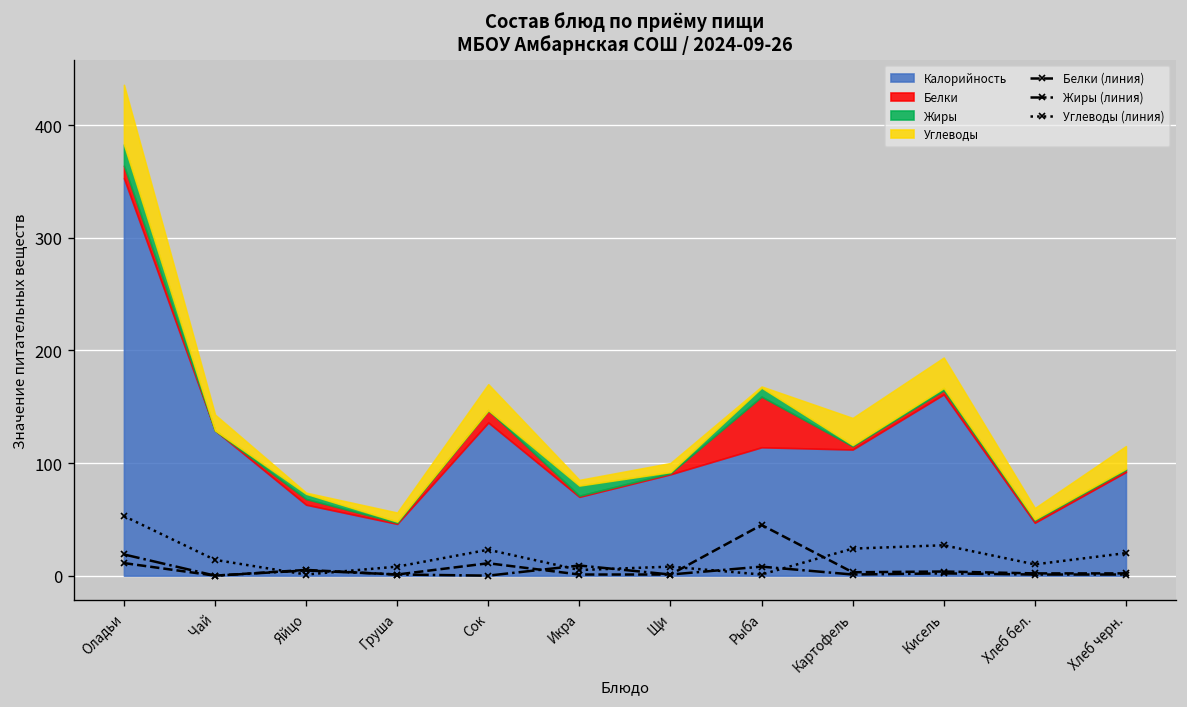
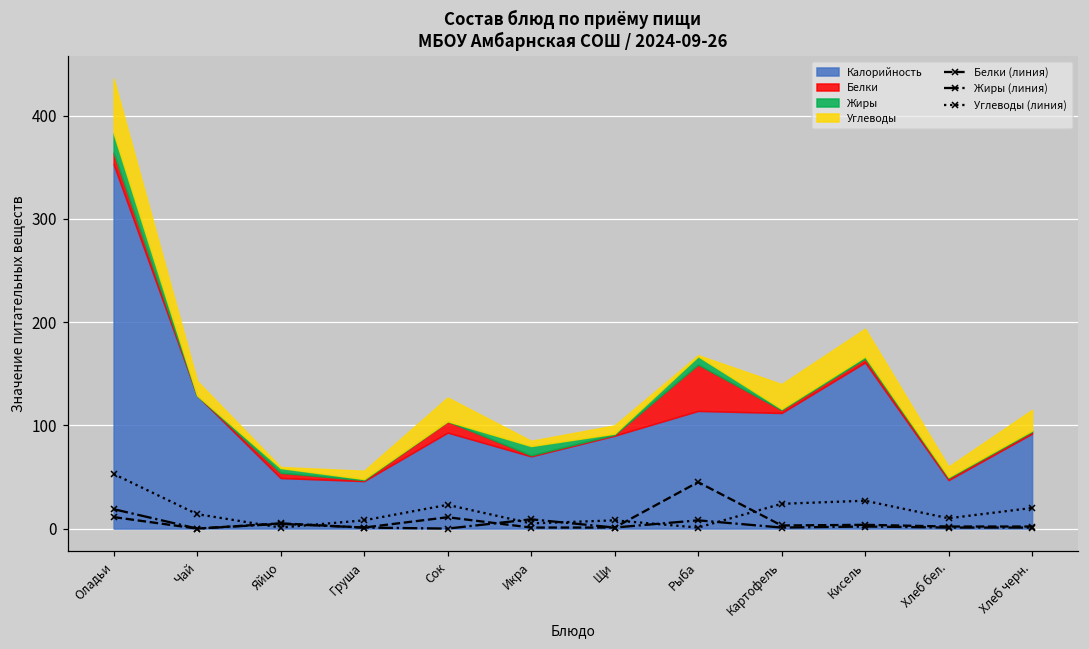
  {
    "Калорийность": {
      "Оладьи": 350,
-     "Яйцо": 60,
-     "Сок": 140,
+     "Яйцо": 50,
+     "Сок": 90,
      "Рыба": 110,
      "Картофель": 110,
      "Кисель": 160
    },
    "Белки": {
      "Оладьи": 10,
      "Яйцо": 10,
      "Рыба": 50
    },
    "Жиры": {
      "Оладьи": 20,
      "Икра": 10
    },
    "Углеводы": {
      "Оладьи": 50,
      "Чай": 10,
      "Груша": 10,
      "Сок": 20,
      "Икра": 10,
      "Щи": 10,
      "Картофель": 20,
      "Кисель": 30,
      "Хлеб бел.": 10,
      "Хлеб черн.": 20
    }
  }
